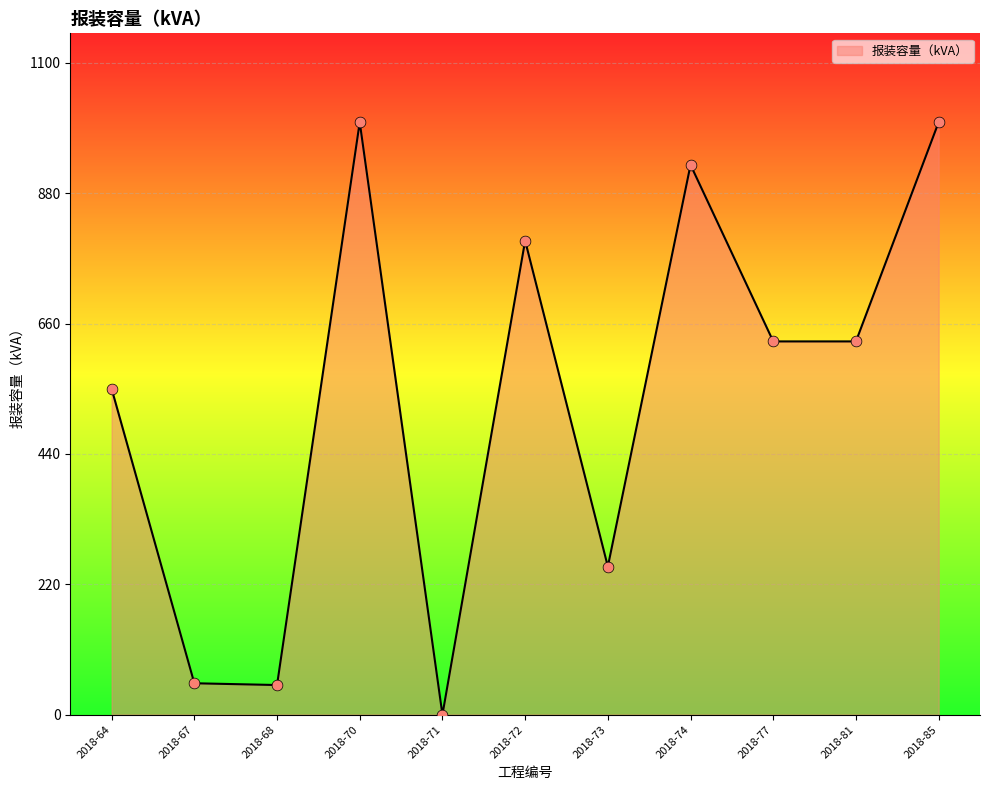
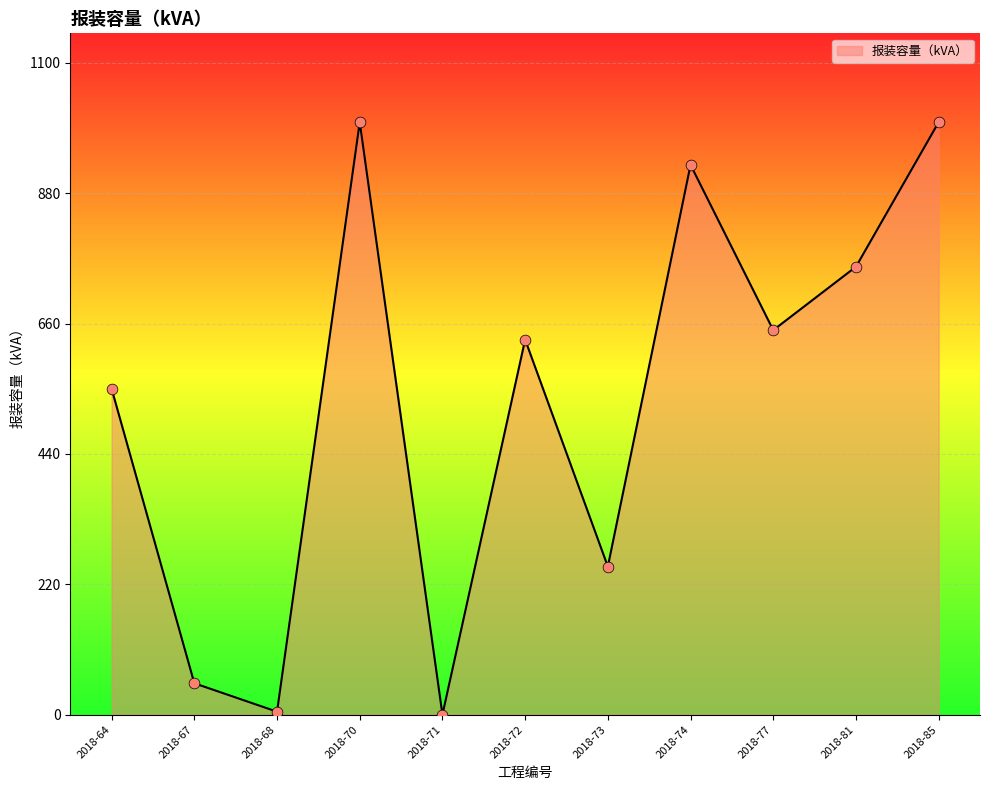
  {
    "2018-64": 550,
    "2018-67": 50,
-   "2018-68": 50,
+   "2018-68": 10,
    "2018-70": 1000,
    "2018-71": 0,
-   "2018-72": 800,
+   "2018-72": 630,
    "2018-73": 250,
    "2018-74": 930,
-   "2018-77": 630,
-   "2018-81": 630,
+   "2018-77": 650,
+   "2018-81": 760,
    "2018-85": 1000
  }
